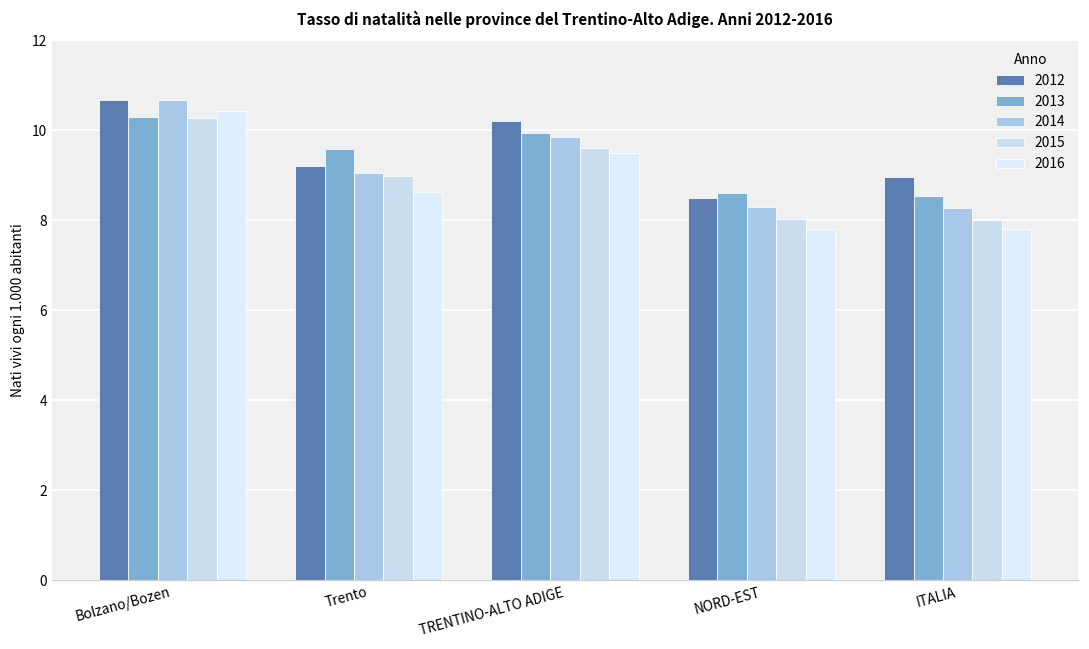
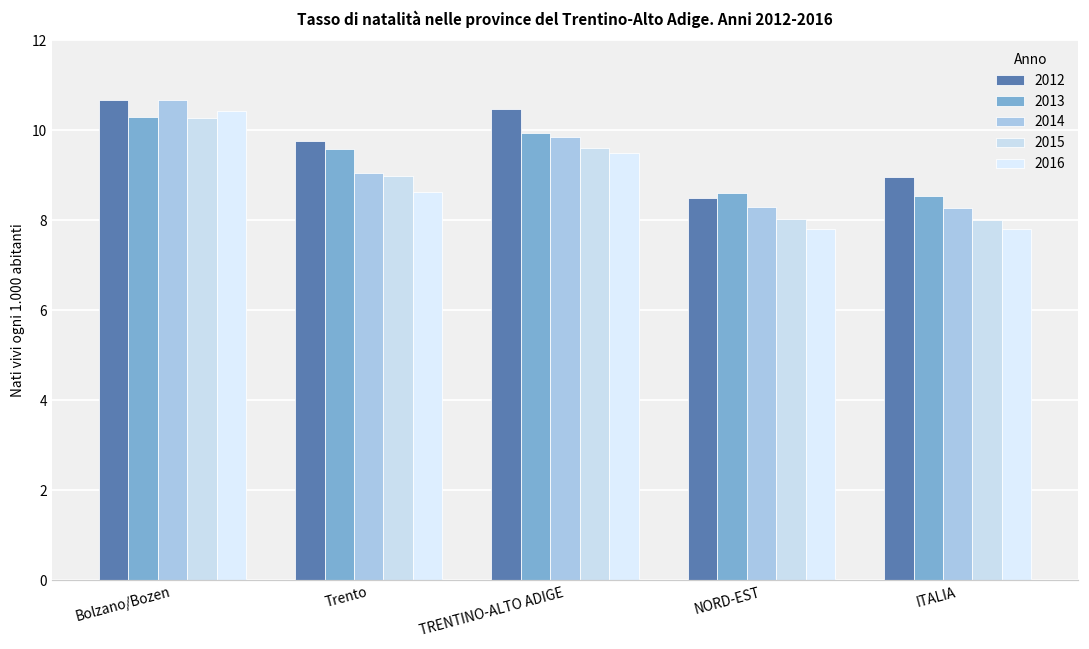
  {
    "2012": {
      "Bolzano/Bozen": 10.7,
-     "Trento": 9.2,
-     "TRENTINO-ALTO ADIGE": 10.2,
+     "Trento": 9.8,
+     "TRENTINO-ALTO ADIGE": 10.5,
      "NORD-EST": 8.5,
      "ITALIA": 9.0
    }
  }
